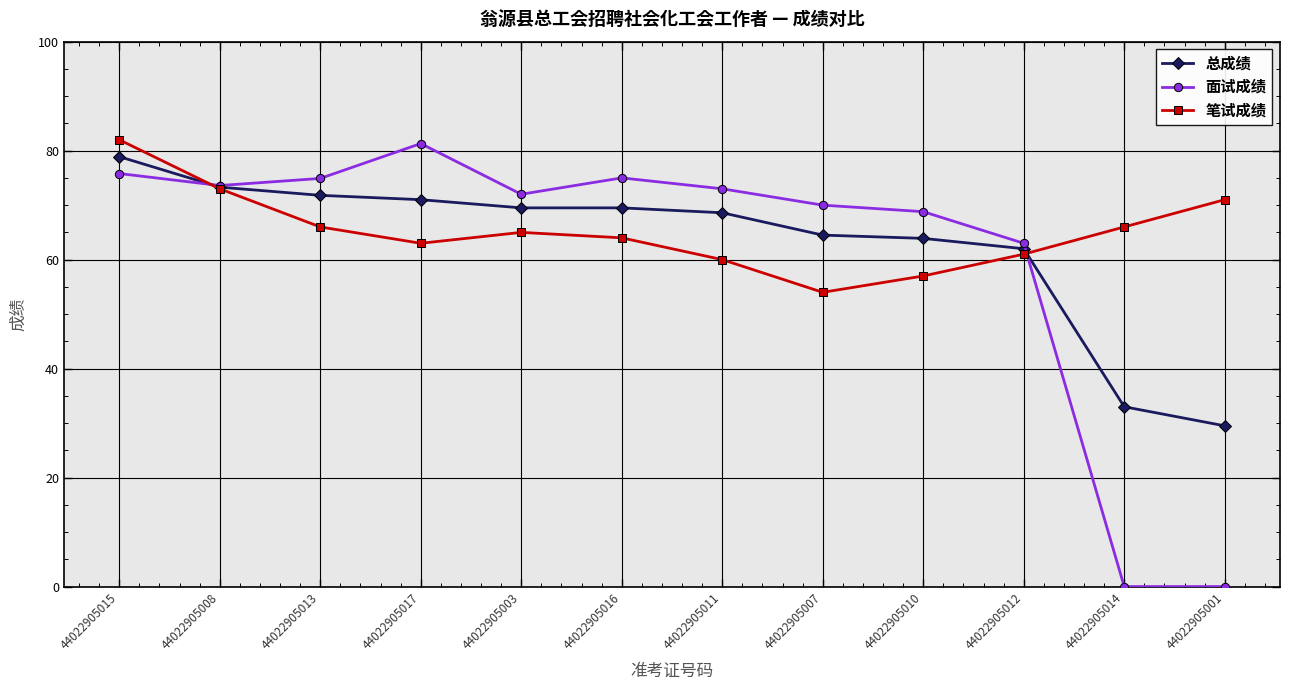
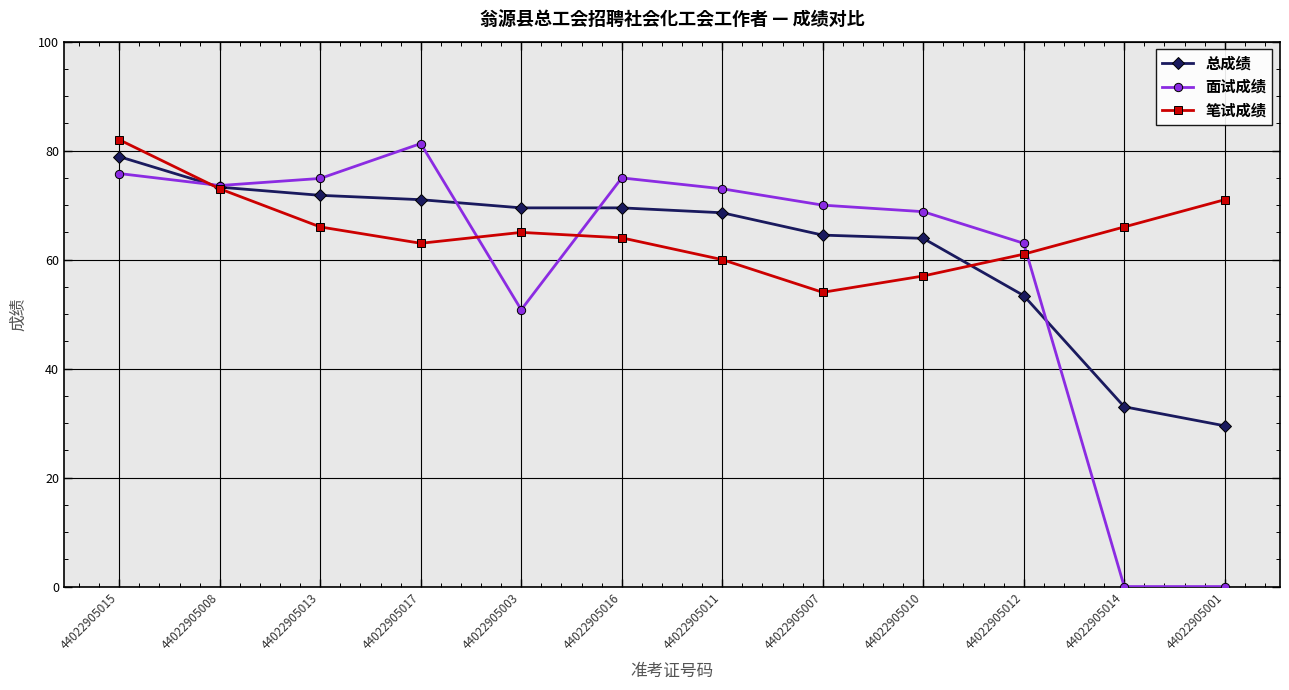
  {
    "总成绩": {
      "44022905015": 79,
      "44022905013": 72,
      "44022905017": 71,
      "44022905003": 70,
      "44022905016": 70,
      "44022905011": 69,
      "44022905007": 65,
      "44022905010": 64,
-     "44022905012": 62,
+     "44022905012": 53,
      "44022905014": 33,
      "44022905001": 30
    },
    "面试成绩": {
      "44022905015": 76,
      "44022905013": 75,
      "44022905017": 81,
-     "44022905003": 72,
+     "44022905003": 51,
      "44022905016": 75,
      "44022905011": 73,
      "44022905007": 70,
      "44022905010": 69,
      "44022905012": 63,
      "44022905014": 0,
      "44022905001": 0
    },
    "笔试成绩": {
      "44022905015": 82,
      "44022905013": 66,
      "44022905017": 63,
      "44022905003": 65,
      "44022905016": 64,
      "44022905011": 60,
      "44022905007": 54,
      "44022905010": 57,
      "44022905012": 61,
      "44022905014": 66,
      "44022905001": 71
    }
  }
